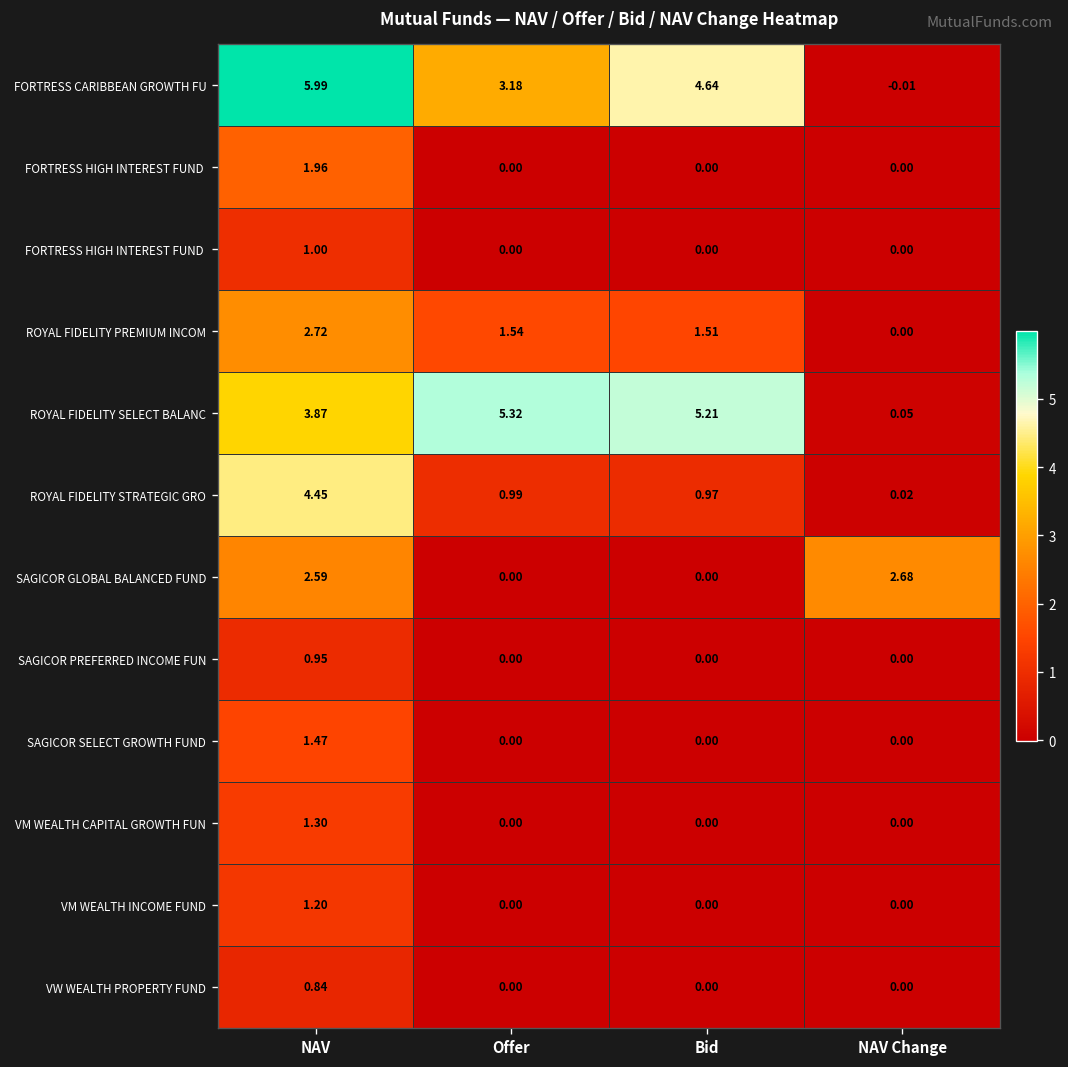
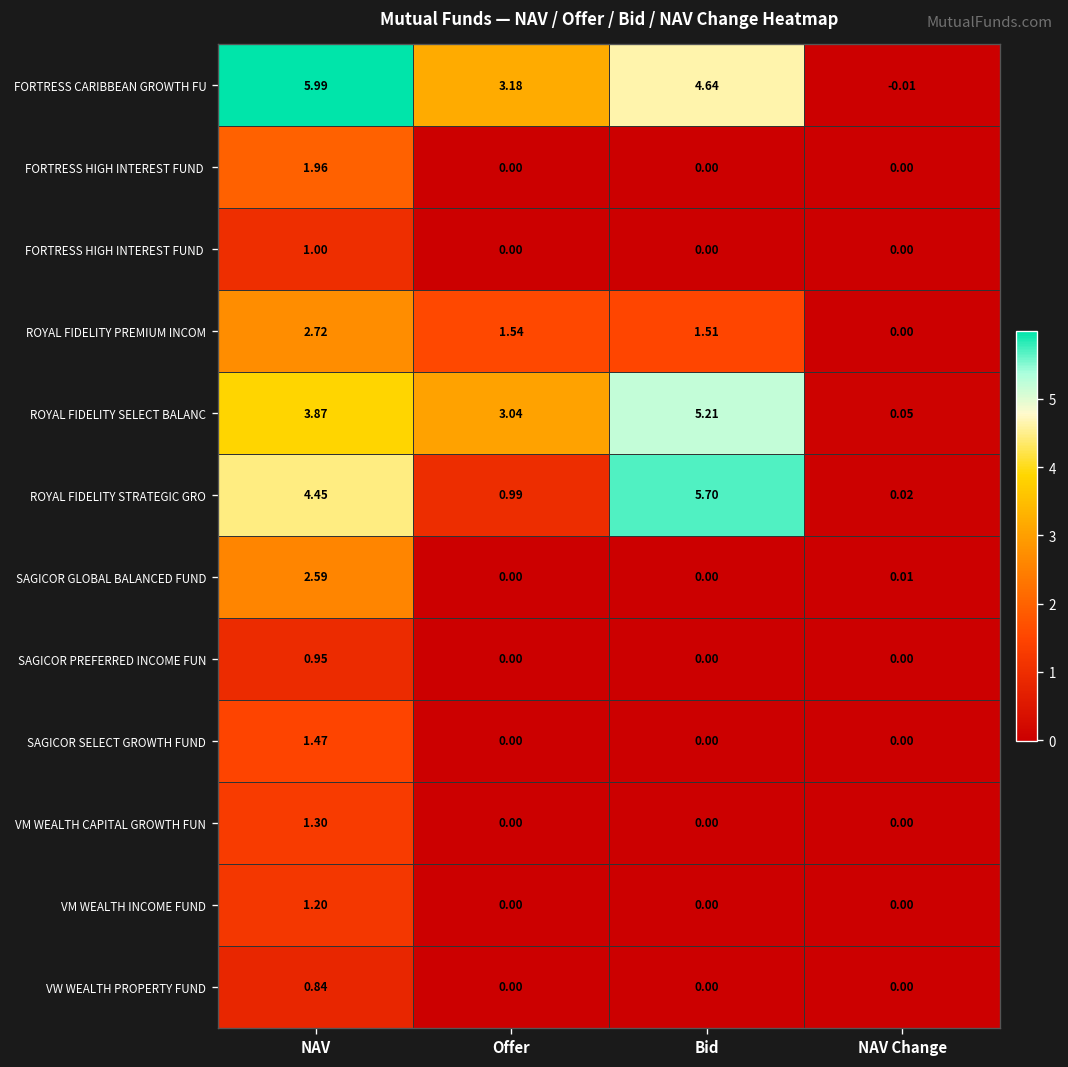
  {
    "FORTRESS CARIBBEAN GROWTH FU": {
      "NAV": 5.99,
      "Offer": 3.18,
      "Bid": 4.64,
      "NAV Change": -0.01
    },
    "ROYAL FIDELITY PREMIUM INCOM": {
      "NAV": 2.72,
      "Offer": 1.54,
      "Bid": 1.51,
      "NAV Change": 0.00
    },
    "ROYAL FIDELITY SELECT BALANC": {
      "NAV": 3.87,
-     "Offer": 5.32,
+     "Offer": 3.04,
      "Bid": 5.21,
      "NAV Change": 0.05
    },
    "ROYAL FIDELITY STRATEGIC GRO": {
      "NAV": 4.45,
      "Offer": 0.99,
-     "Bid": 0.97,
+     "Bid": 5.70,
      "NAV Change": 0.02
    },
    "SAGICOR GLOBAL BALANCED FUND": {
      "NAV": 2.59,
      "Offer": 0.00,
      "Bid": 0.00,
-     "NAV Change": 2.68
+     "NAV Change": 0.01
    },
    "SAGICOR PREFERRED INCOME FUN": {
      "NAV": 0.95,
      "Offer": 0.00,
      "Bid": 0.00,
      "NAV Change": 0.00
    },
    "SAGICOR SELECT GROWTH FUND": {
      "NAV": 1.47,
      "Offer": 0.00,
      "Bid": 0.00,
      "NAV Change": 0.00
    },
    "VM WEALTH CAPITAL GROWTH FUN": {
      "NAV": 1.30,
      "Offer": 0.00,
      "Bid": 0.00,
      "NAV Change": 0.00
    },
    "VM WEALTH INCOME FUND": {
      "NAV": 1.20,
      "Offer": 0.00,
      "Bid": 0.00,
      "NAV Change": 0.00
    },
    "VW WEALTH PROPERTY FUND": {
      "NAV": 0.84,
      "Offer": 0.00,
      "Bid": 0.00,
      "NAV Change": 0.00
    }
  }
